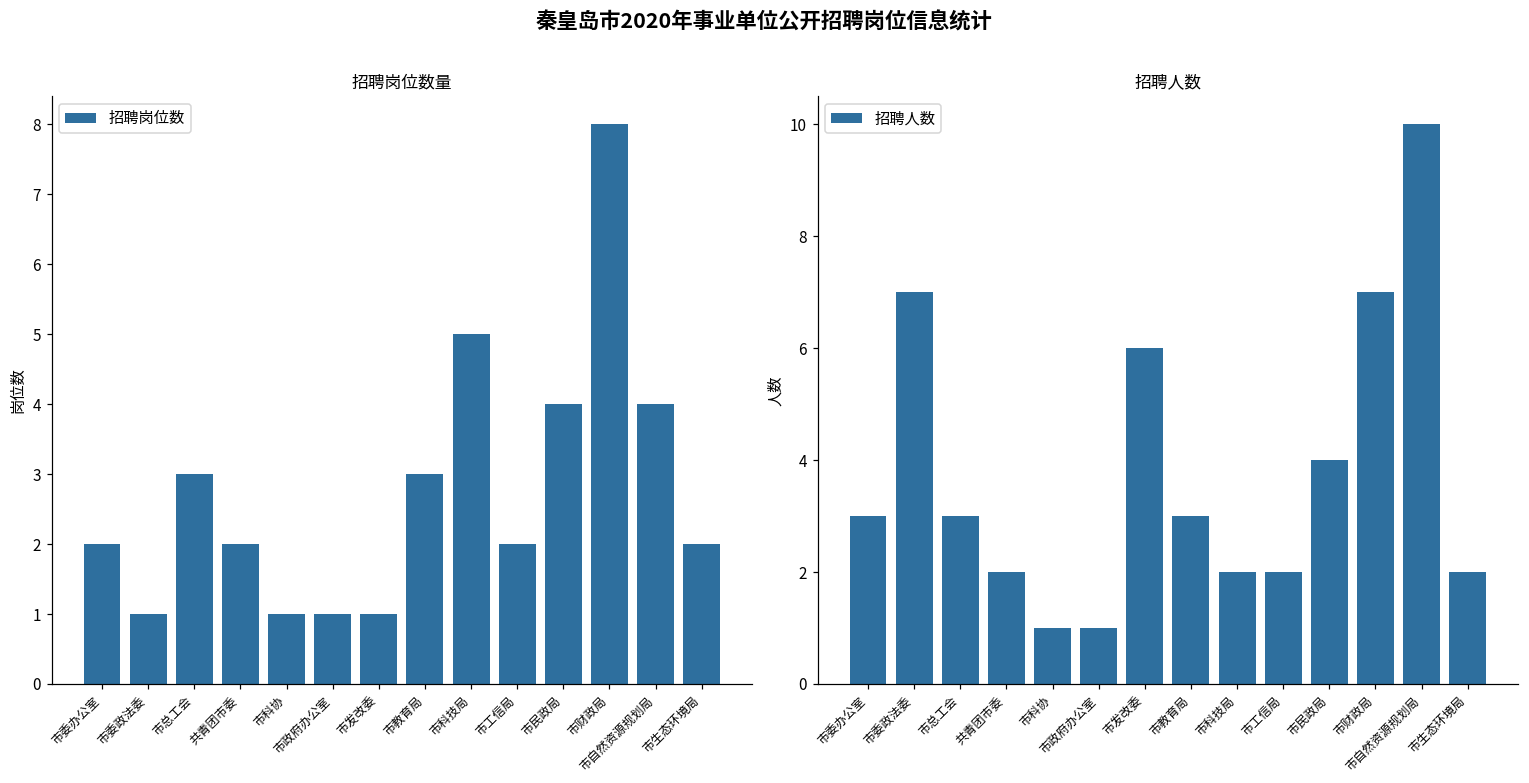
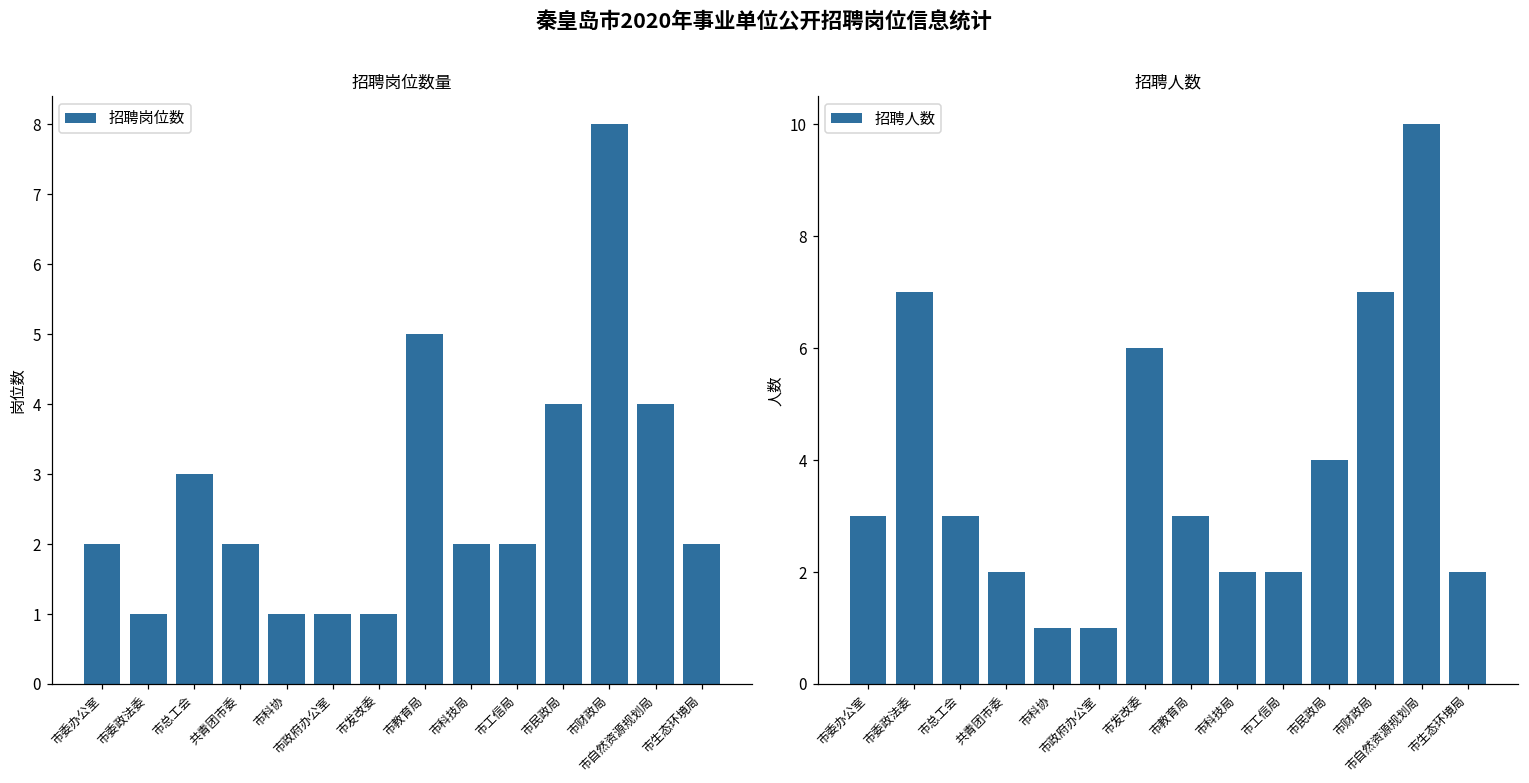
  {
    "招聘岗位数量": {
      "市委办公室": 2,
      "市委政法委": 1,
      "市总工会": 3,
      "共青团市委": 2,
      "市科协": 1,
      "市政府办公室": 1,
      "市发改委": 1,
-     "市教育局": 3,
-     "市科技局": 5,
+     "市教育局": 5,
+     "市科技局": 2,
      "市工信局": 2,
      "市民政局": 4,
      "市财政局": 8,
      "市自然资源规划局": 4,
      "市生态环境局": 2
    },
    "招聘人数": {
      "市委办公室": 3.0,
      "市委政法委": 7.0,
      "市总工会": 3.0,
      "共青团市委": 2.0,
      "市科协": 1.0,
      "市政府办公室": 1.0,
      "市发改委": 6.0,
      "市教育局": 3.0,
      "市科技局": 2.0,
      "市工信局": 2.0,
      "市民政局": 4.0,
      "市财政局": 7.0,
      "市自然资源规划局": 10.0,
      "市生态环境局": 2.0
    }
  }
